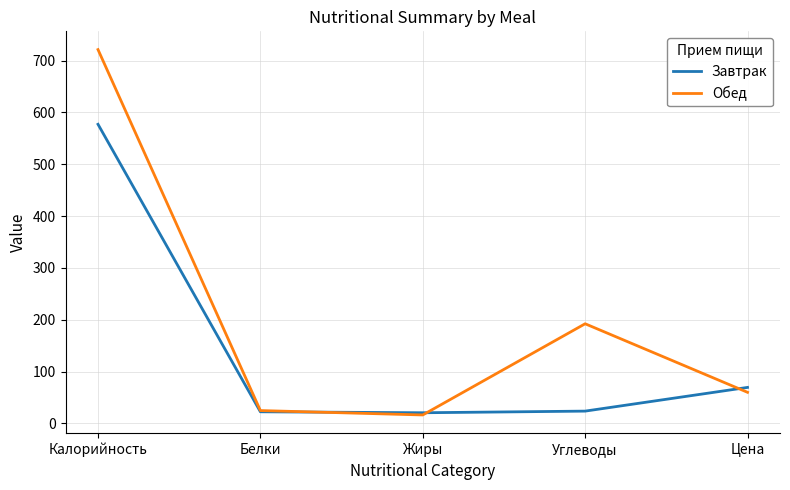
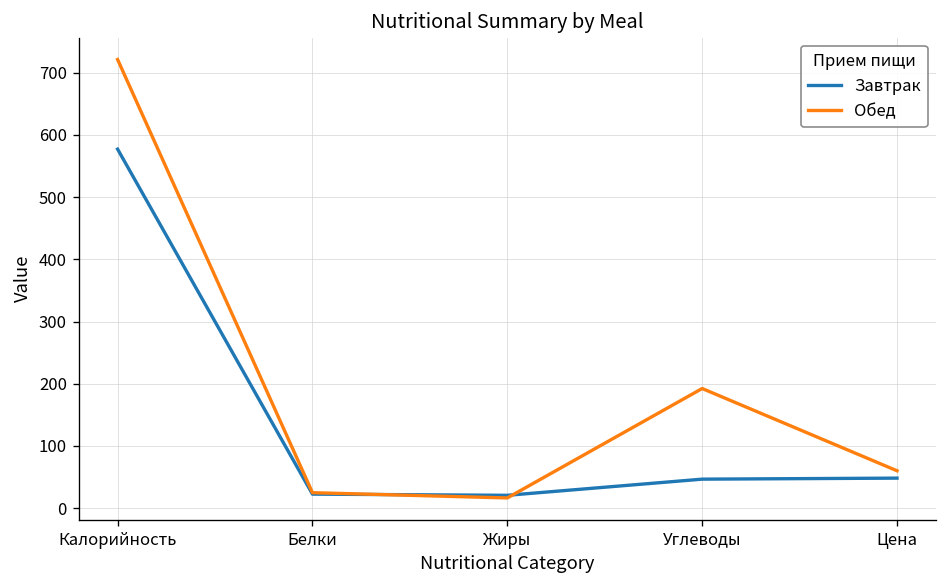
  {
    "Завтрак": {
      "Калорийность": 580,
-     "Углеводы": 20,
-     "Цена": 70
+     "Углеводы": 50,
+     "Цена": 50
    },
    "Обед": {
      "Калорийность": 720,
      "Углеводы": 190,
      "Цена": 60
    }
  }
